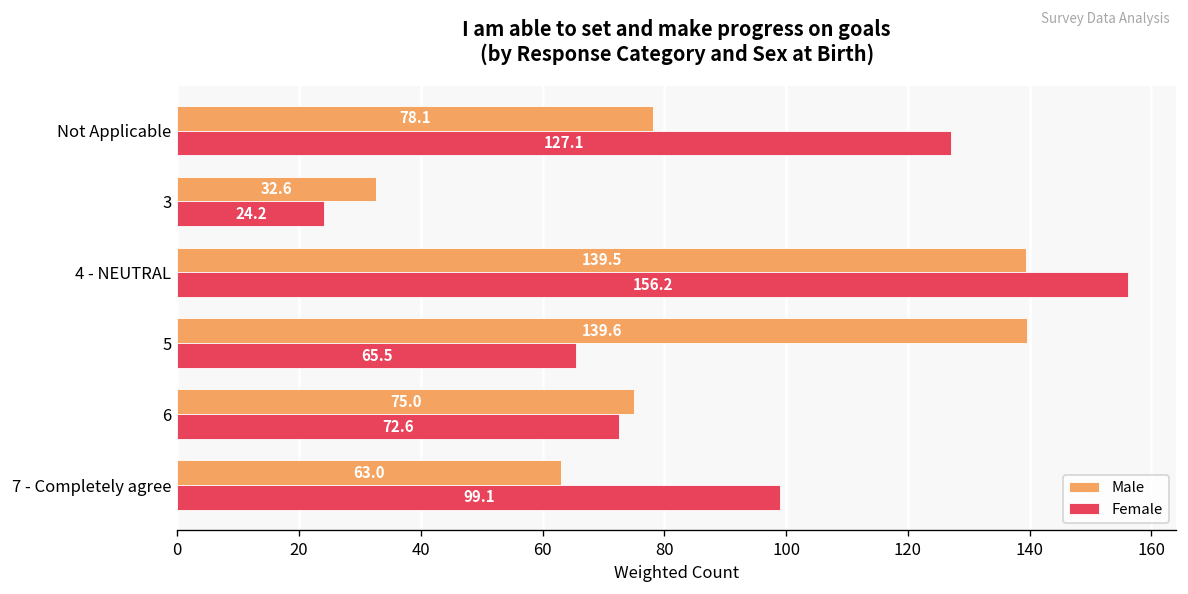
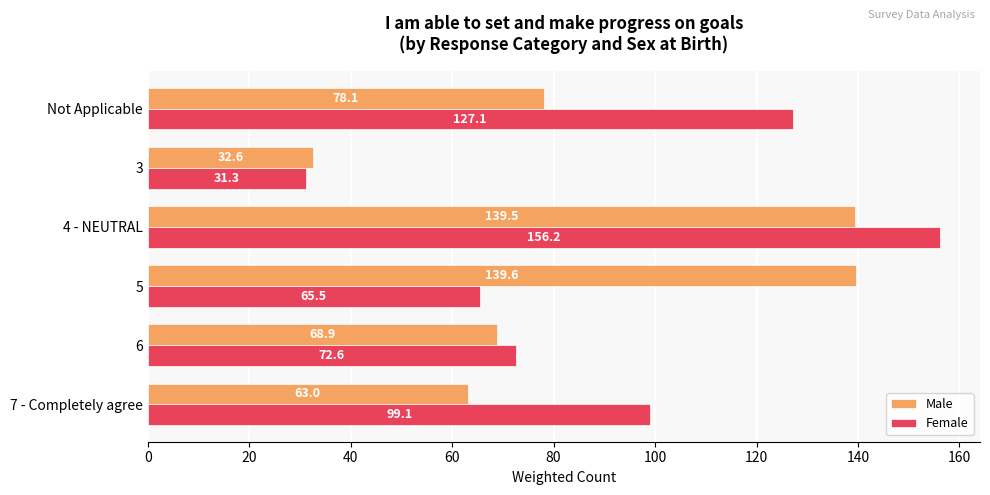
  {
    "Male": {
      "Not Applicable": 78.1,
      "3": 32.6,
      "4 - NEUTRAL": 139.5,
      "5": 139.6,
-     "6": 75.0,
+     "6": 68.9,
      "7 - Completely agree": 63.0
    },
    "Female": {
      "Not Applicable": 127.1,
-     "3": 24.2,
+     "3": 31.3,
      "4 - NEUTRAL": 156.2,
      "5": 65.5,
      "6": 72.6,
      "7 - Completely agree": 99.1
    }
  }
